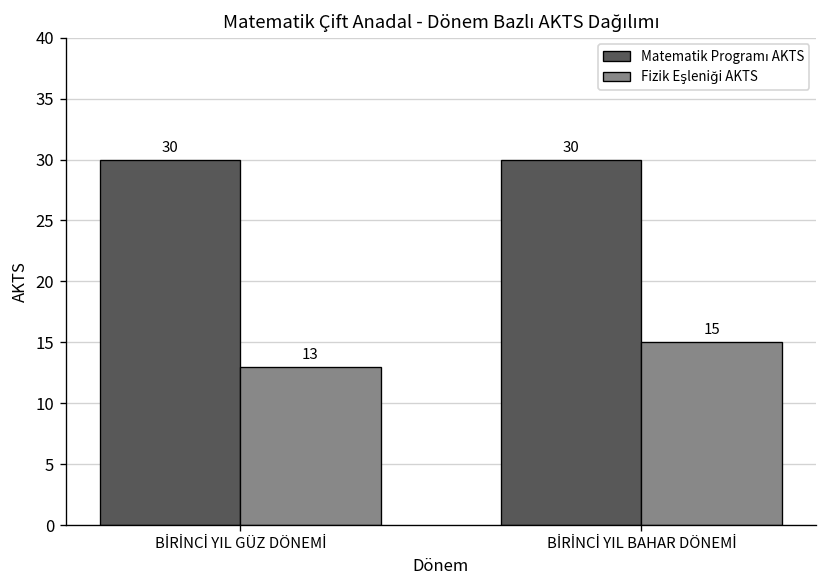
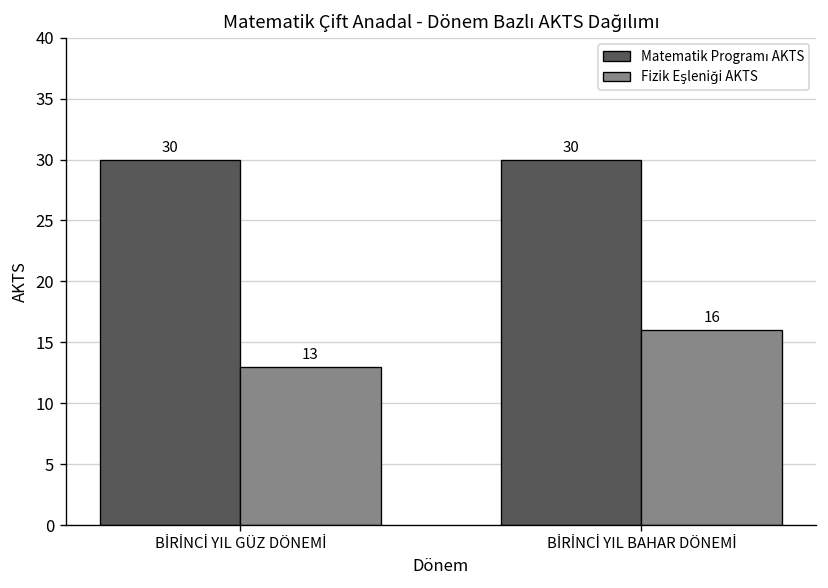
  {
    "Matematik Programı AKTS": {
      "BİRİNCİ YIL GÜZ DÖNEMİ": 30,
      "BİRİNCİ YIL BAHAR DÖNEMİ": 30
    },
    "Fizik Eşleniği AKTS": {
      "BİRİNCİ YIL GÜZ DÖNEMİ": 13,
-     "BİRİNCİ YIL BAHAR DÖNEMİ": 15
+     "BİRİNCİ YIL BAHAR DÖNEMİ": 16
    }
  }
